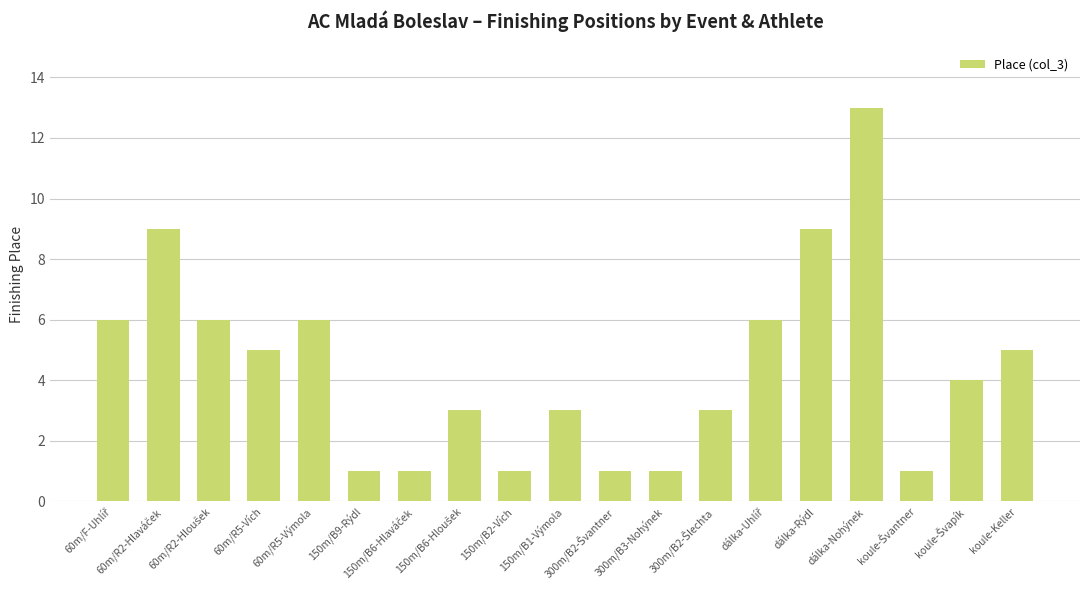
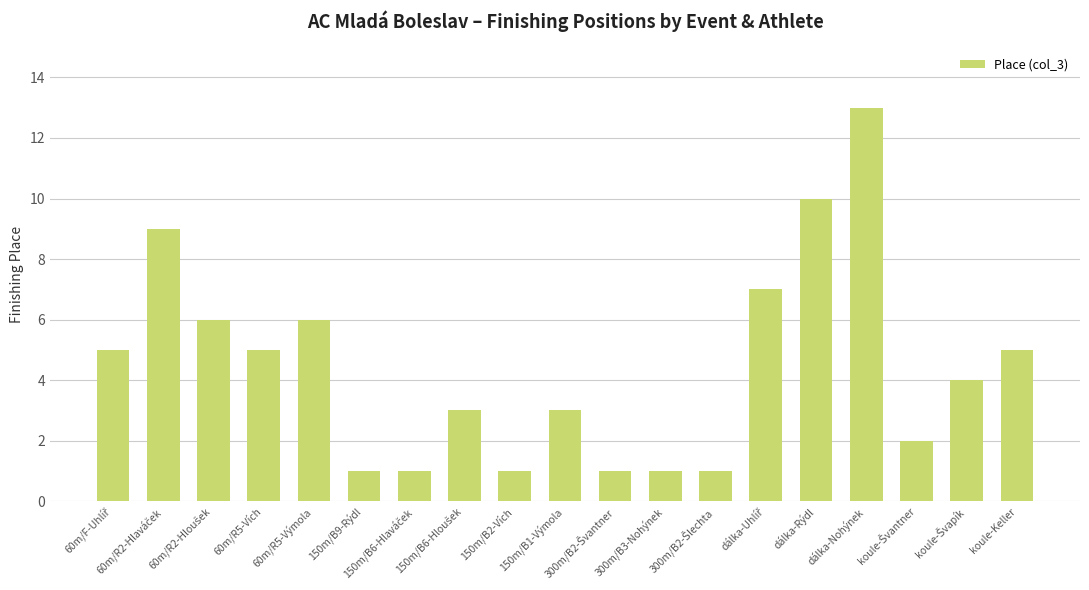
  {
-   "60m/F-Uhlíř": 6,
+   "60m/F-Uhlíř": 5,
    "60m/R2-Hlaváček": 9,
    "60m/R2-Hloušek": 6,
    "60m/R5-Vích": 5,
    "60m/R5-Výmola": 6,
    "150m/B9-Rýdl": 1,
    "150m/B6-Hlaváček": 1,
    "150m/B6-Hloušek": 3,
    "150m/B2-Vích": 1,
    "150m/B1-Výmola": 3,
    "300m/B2-Švantner": 1,
    "300m/B3-Nohýnek": 1,
-   "300m/B2-Šlechta": 3,
-   "dálka-Uhlíř": 6,
-   "dálka-Rýdl": 9,
+   "300m/B2-Šlechta": 1,
+   "dálka-Uhlíř": 7,
+   "dálka-Rýdl": 10,
    "dálka-Nohýnek": 13,
-   "koule-Švantner": 1,
+   "koule-Švantner": 2,
    "koule-Švapík": 4,
    "koule-Keller": 5
  }
